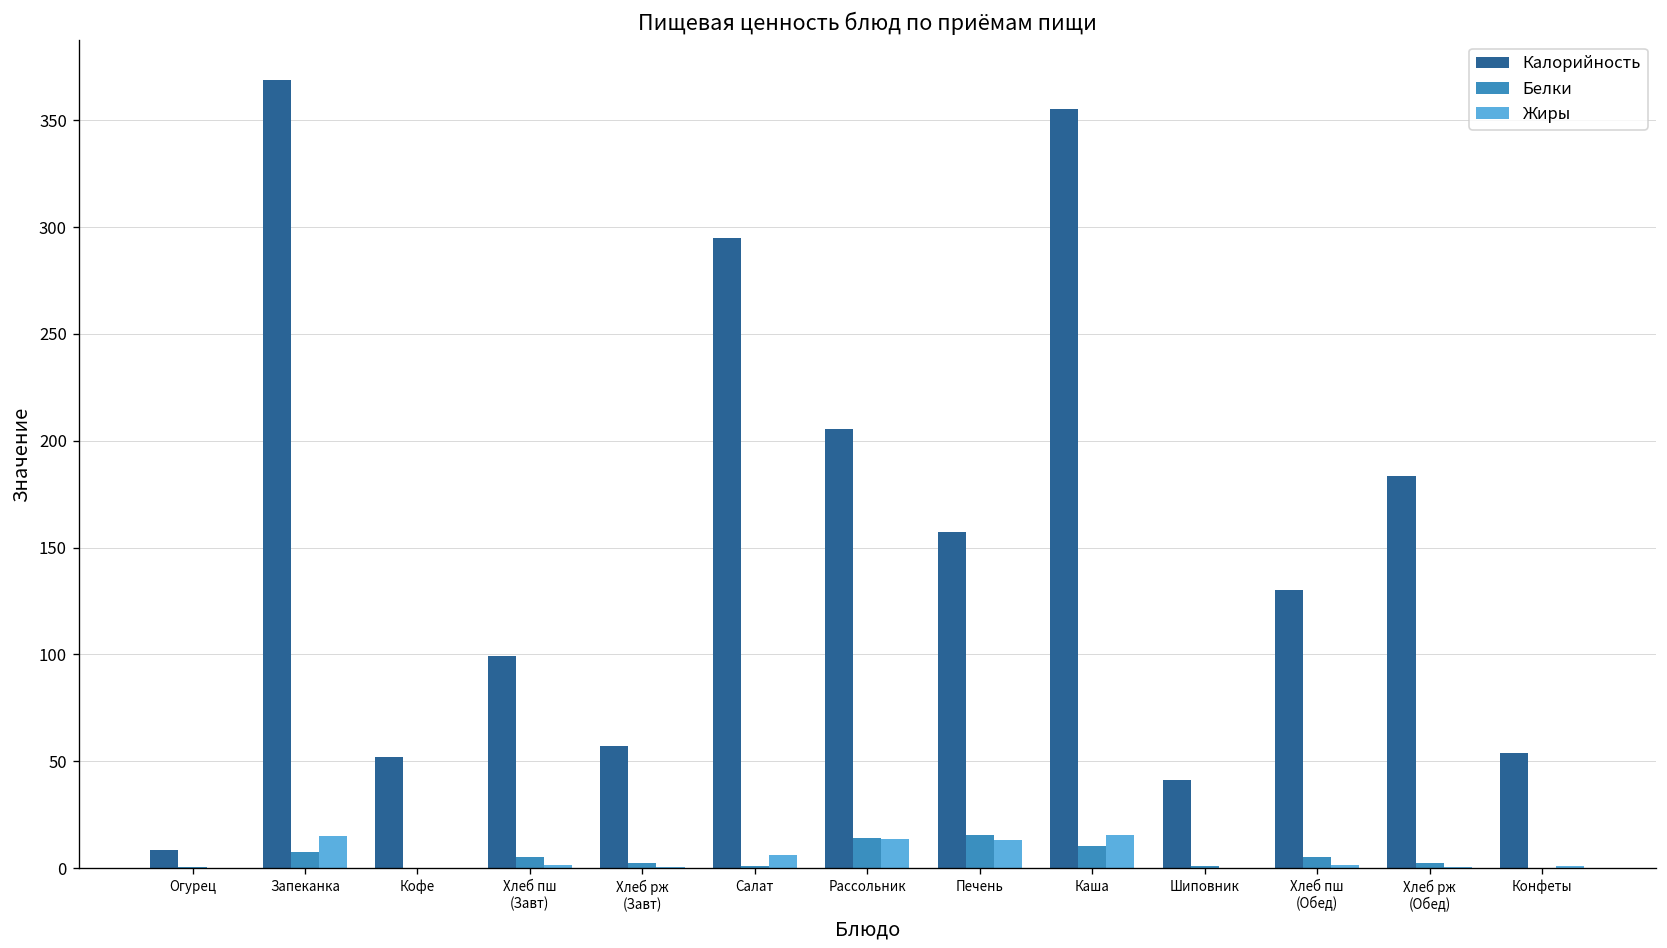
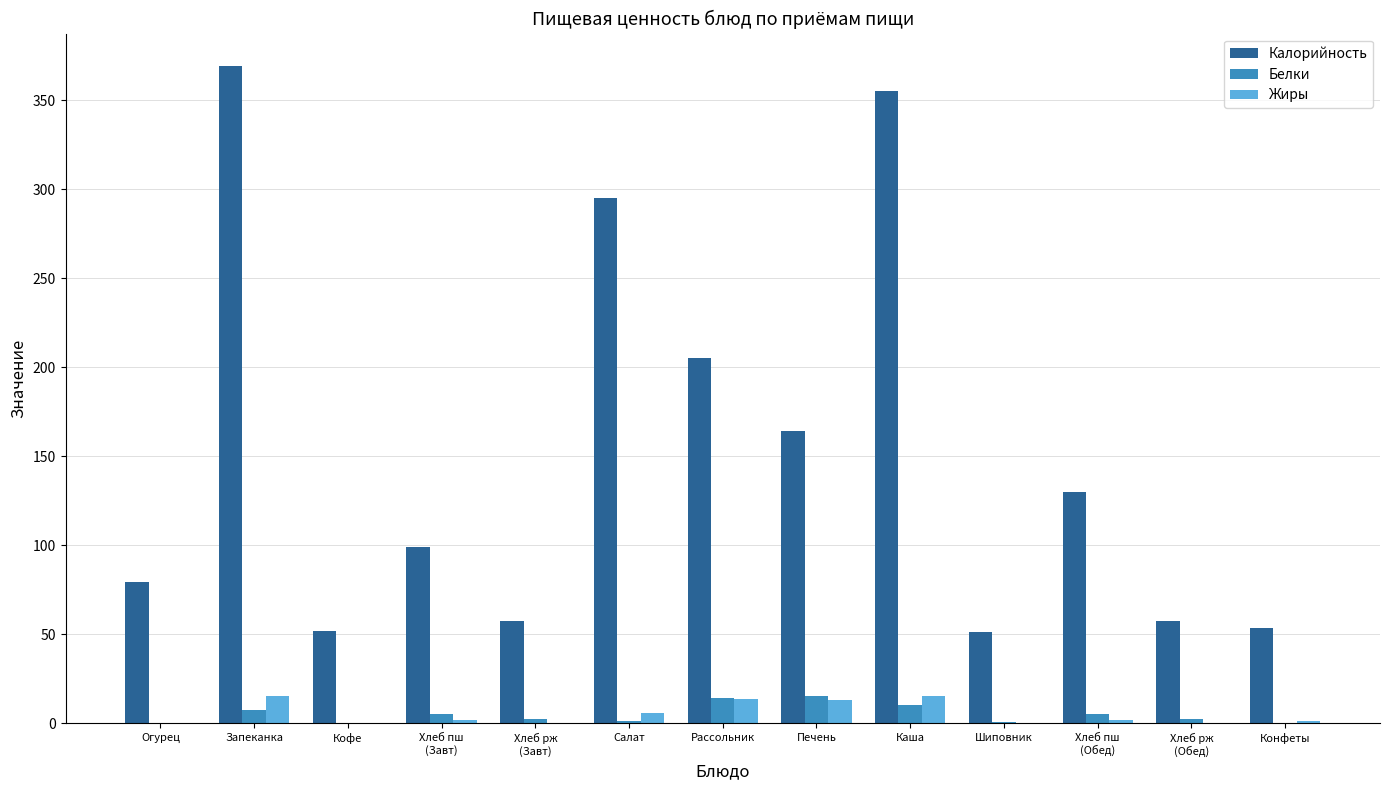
  {
    "Калорийность": {
-     "Огурец": 8,
+     "Огурец": 80,
      "Запеканка": 369,
      "Кофе": 52,
      "Хлеб пш (Завт)": 99,
      "Хлеб рж (Завт)": 57,
      "Салат": 295,
      "Рассольник": 205,
-     "Печень": 157,
+     "Печень": 164,
      "Каша": 355,
-     "Шиповник": 41,
+     "Шиповник": 51,
      "Хлеб пш (Обед)": 130,
-     "Хлеб рж (Обед)": 184,
+     "Хлеб рж (Обед)": 57,
      "Конфеты": 54
    }
  }
